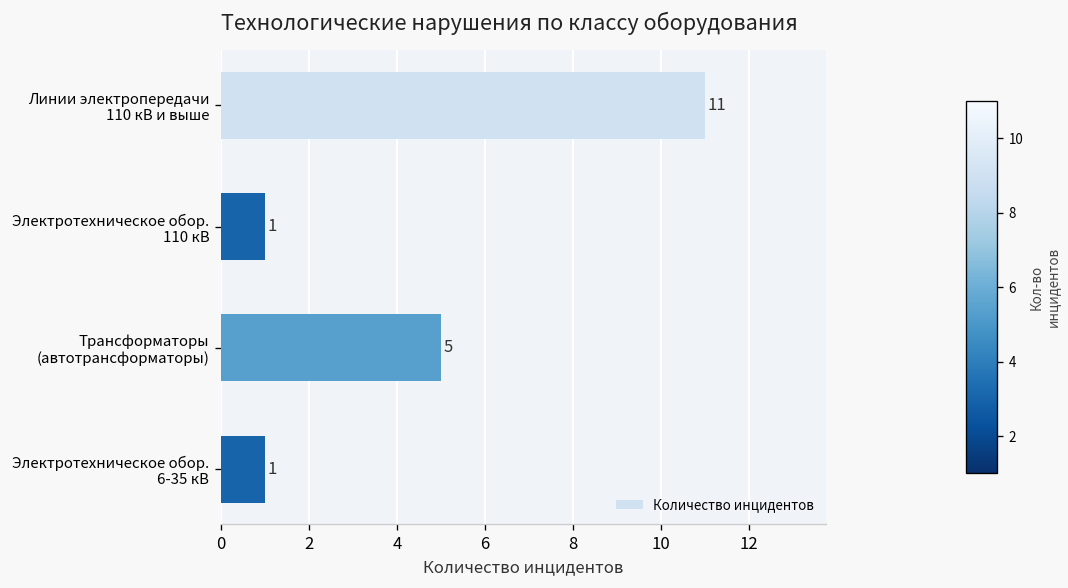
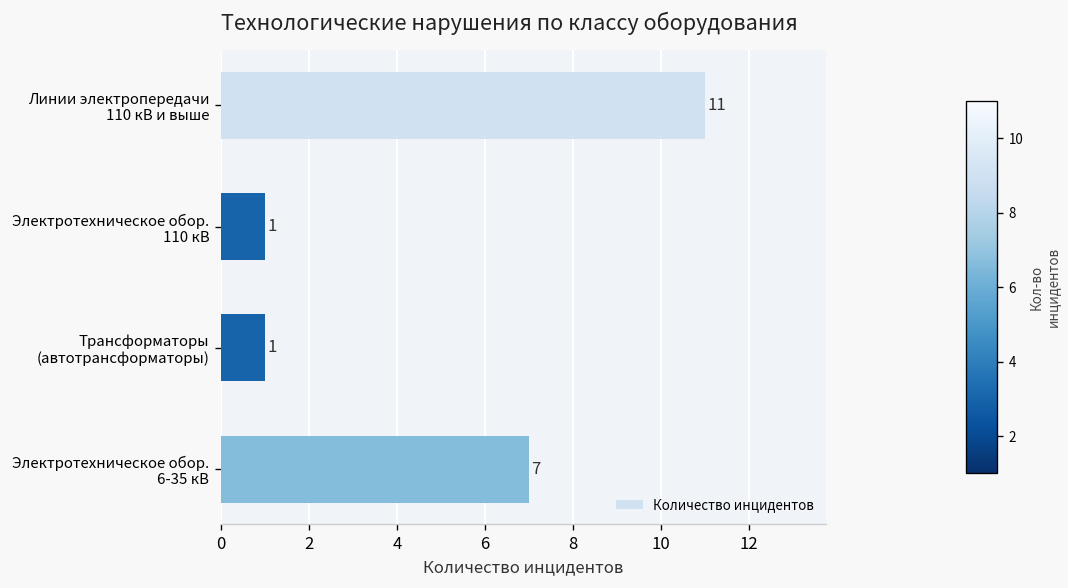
  {
    "Линии электропередачи 110 кВ и выше": 11,
    "Электротехническое обор. 110 кВ": 1,
-   "Трансформаторы (автотрансформаторы)": 5,
-   "Электротехническое обор. 6-35 кВ": 1
+   "Трансформаторы (автотрансформаторы)": 1,
+   "Электротехническое обор. 6-35 кВ": 7
  }
